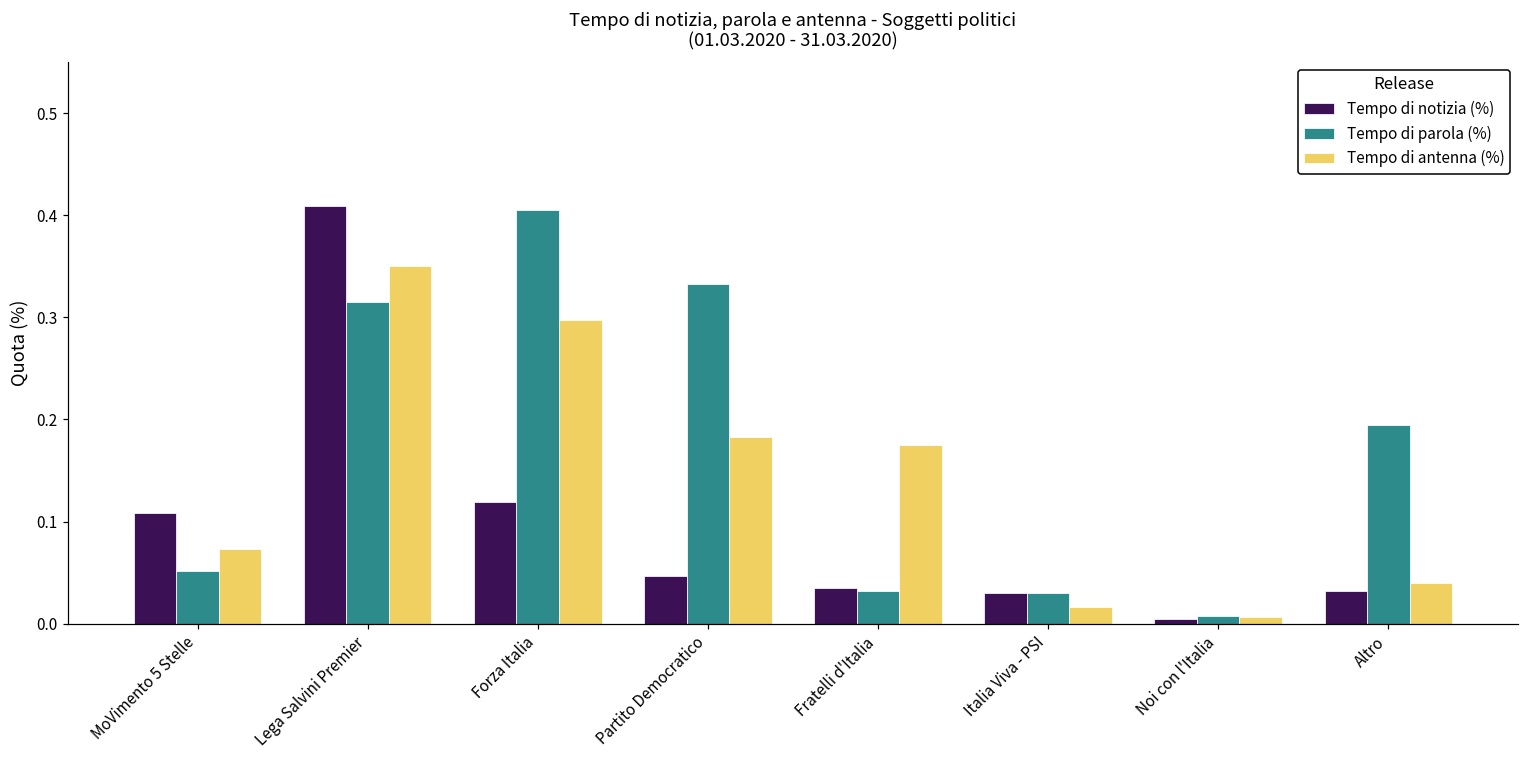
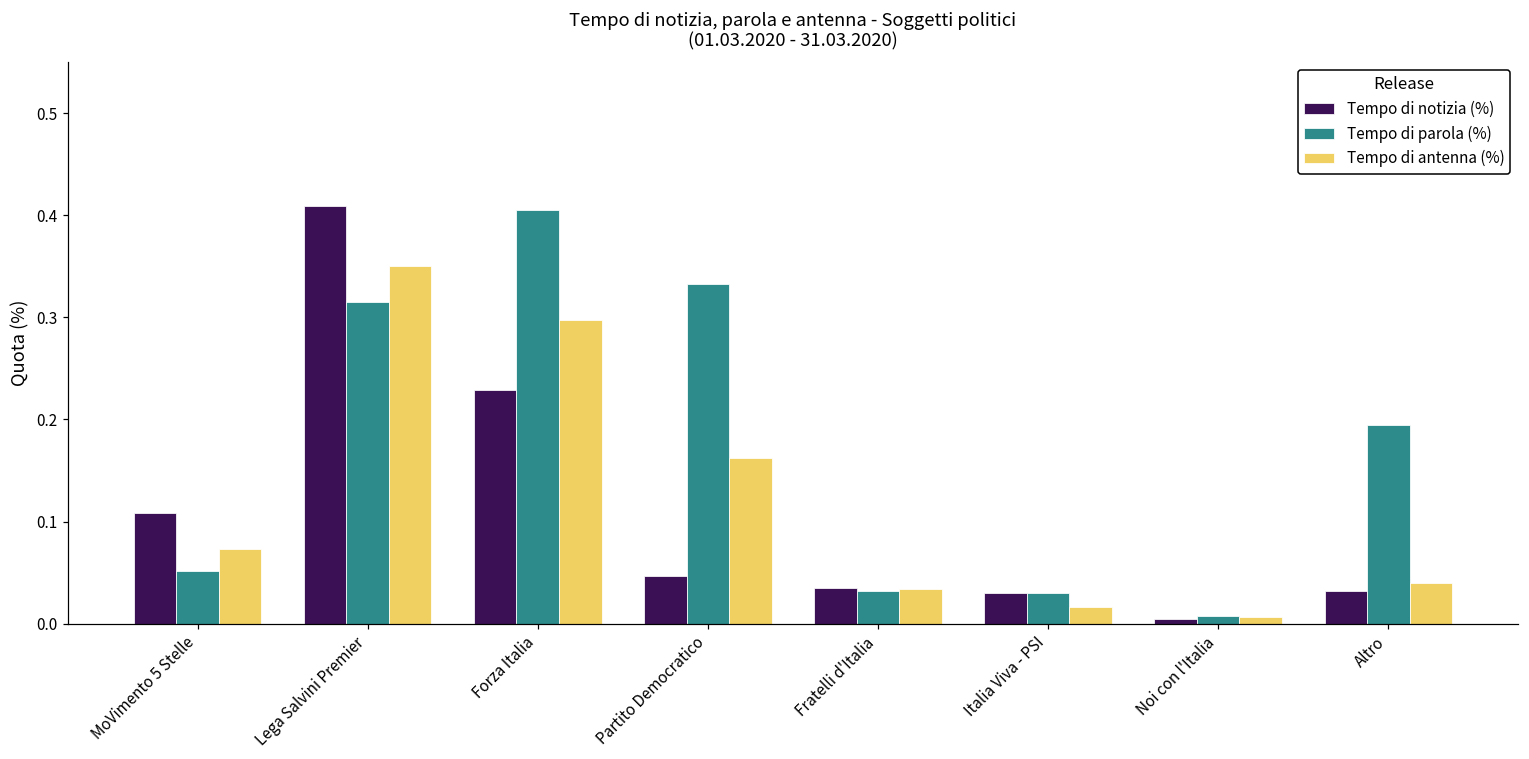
  {
    "Tempo di notizia (%)": {
      "MoVimento 5 Stelle": 0.11,
      "Lega Salvini Premier": 0.41,
-     "Forza Italia": 0.12,
+     "Forza Italia": 0.23,
      "Partito Democratico": 0.05,
      "Fratelli d'Italia": 0.04,
      "Italia Viva - PSI": 0.03,
      "Noi con l'Italia": 0.00,
      "Altro": 0.03
    },
    "Tempo di parola (%)": {
      "MoVimento 5 Stelle": 0.05,
      "Lega Salvini Premier": 0.31,
      "Forza Italia": 0.40,
      "Partito Democratico": 0.33,
      "Fratelli d'Italia": 0.03,
      "Italia Viva - PSI": 0.03,
      "Noi con l'Italia": 0.01,
      "Altro": 0.19
    },
    "Tempo di antenna (%)": {
      "MoVimento 5 Stelle": 0.07,
      "Lega Salvini Premier": 0.35,
      "Forza Italia": 0.30,
-     "Partito Democratico": 0.18,
-     "Fratelli d'Italia": 0.17,
+     "Partito Democratico": 0.16,
+     "Fratelli d'Italia": 0.03,
      "Italia Viva - PSI": 0.02,
      "Noi con l'Italia": 0.01,
      "Altro": 0.04
    }
  }
